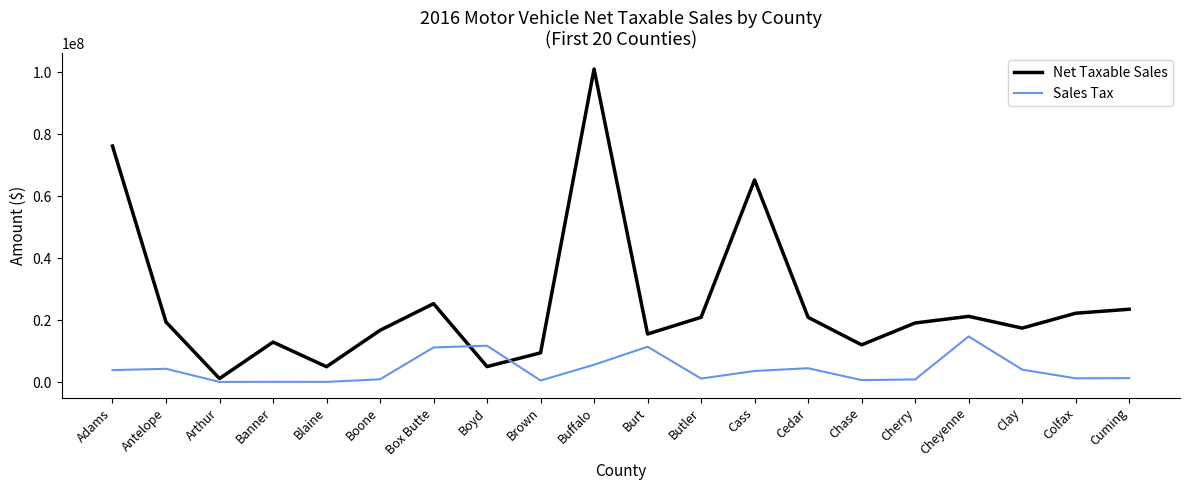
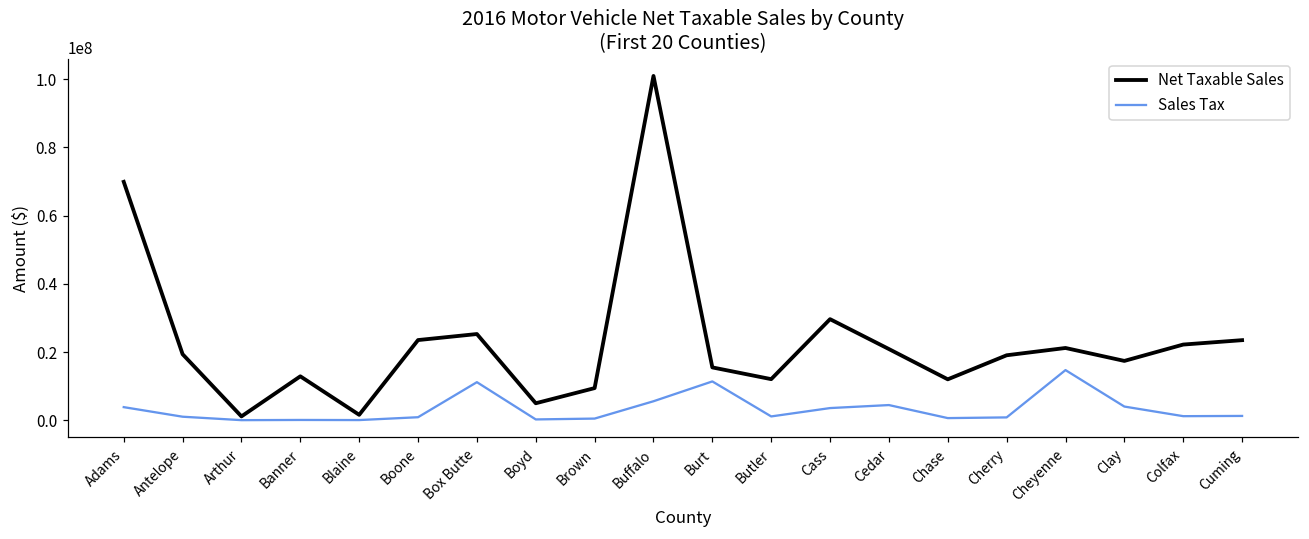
  {
    "Net Taxable Sales": {
-     "Adams": 76000000,
+     "Adams": 70000000,
      "Antelope": 19000000,
      "Arthur": 1000000,
      "Banner": 13000000,
-     "Blaine": 5000000,
-     "Boone": 17000000,
+     "Blaine": 2000000,
+     "Boone": 24000000,
      "Box Butte": 25000000,
      "Boyd": 5000000,
      "Brown": 9000000,
      "Buffalo": 101000000,
      "Burt": 16000000,
-     "Butler": 21000000,
-     "Cass": 65000000,
+     "Butler": 12000000,
+     "Cass": 30000000,
      "Cedar": 21000000,
      "Chase": 12000000,
      "Cherry": 19000000,
      "Cheyenne": 21000000,
      "Clay": 17000000,
      "Colfax": 22000000,
      "Cuming": 24000000
    },
    "Sales Tax": {
      "Adams": 4000000,
-     "Antelope": 4000000,
+     "Antelope": 1000000,
      "Arthur": 0,
      "Banner": 0,
      "Blaine": 0,
      "Boone": 1000000,
      "Box Butte": 11000000,
-     "Boyd": 12000000,
+     "Boyd": 0,
      "Brown": 1000000,
      "Buffalo": 6000000,
      "Burt": 11000000,
      "Butler": 1000000,
      "Cass": 4000000,
      "Cedar": 4000000,
      "Chase": 1000000,
      "Cherry": 1000000,
      "Cheyenne": 15000000,
      "Clay": 4000000,
      "Colfax": 1000000,
      "Cuming": 1000000
    }
  }
